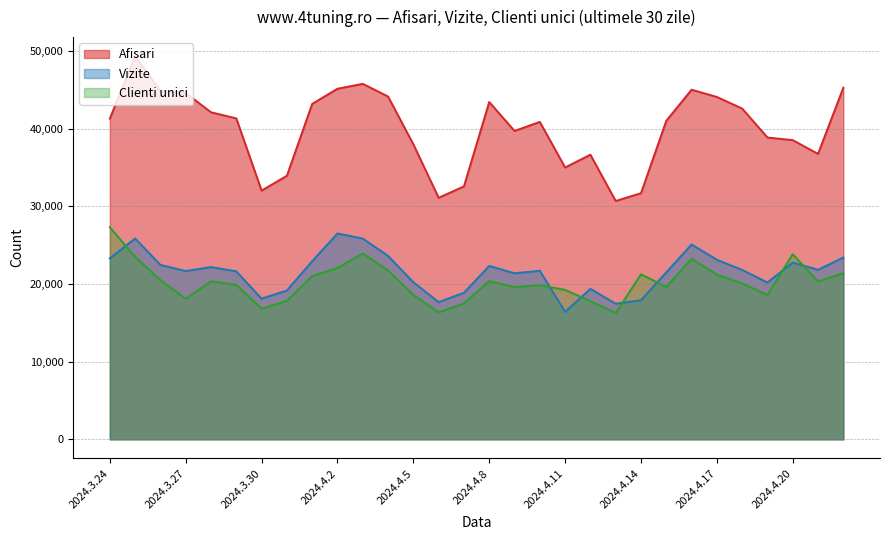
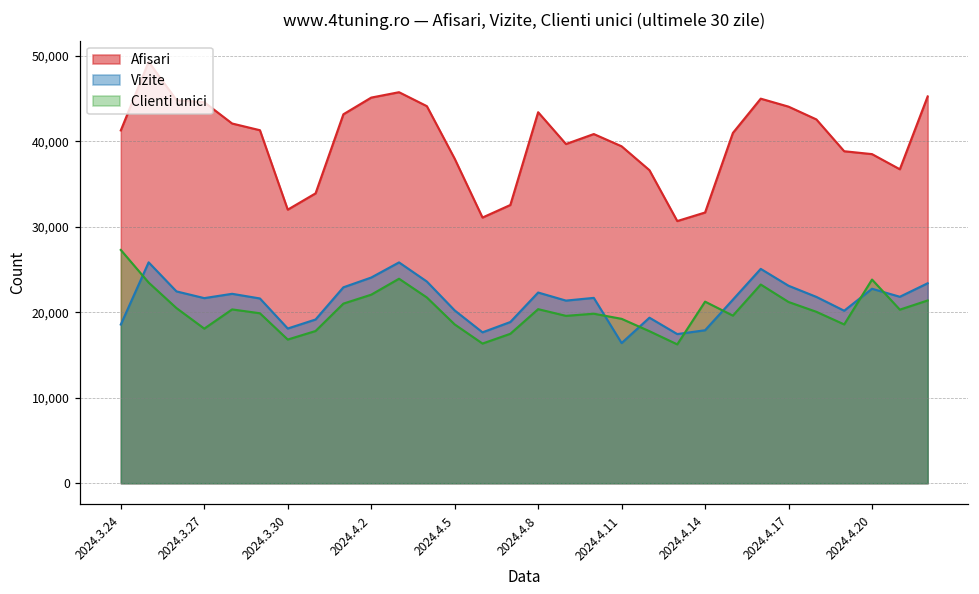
  {
    "Afisari": {
      "2024.3.24": "41,000",
      "2024.3.30": "32,000",
      "2024.4.2": "45,000",
      "2024.4.5": "38,000",
      "2024.4.8": "43,000",
-     "2024.4.11": "35,000",
+     "2024.4.11": "39,000",
      "2024.4.14": "32,000",
      "2024.4.17": "44,000",
      "2024.4.20": "39,000"
    },
    "Vizite": {
-     "2024.3.24": "23,000",
+     "2024.3.24": "19,000",
      "2024.3.27": "22,000",
      "2024.3.30": "18,000",
-     "2024.4.2": "26,000",
+     "2024.4.2": "24,000",
      "2024.4.5": "20,000",
      "2024.4.8": "22,000",
      "2024.4.11": "16,000",
      "2024.4.14": "18,000",
      "2024.4.17": "23,000",
      "2024.4.20": "23,000"
    },
    "Clienti unici": {
      "2024.3.24": "27,000",
      "2024.3.27": "18,000",
      "2024.3.30": "17,000",
      "2024.4.2": "22,000",
      "2024.4.5": "19,000",
      "2024.4.8": "20,000",
      "2024.4.11": "19,000",
      "2024.4.14": "21,000",
      "2024.4.17": "21,000",
      "2024.4.20": "24,000"
    }
  }
